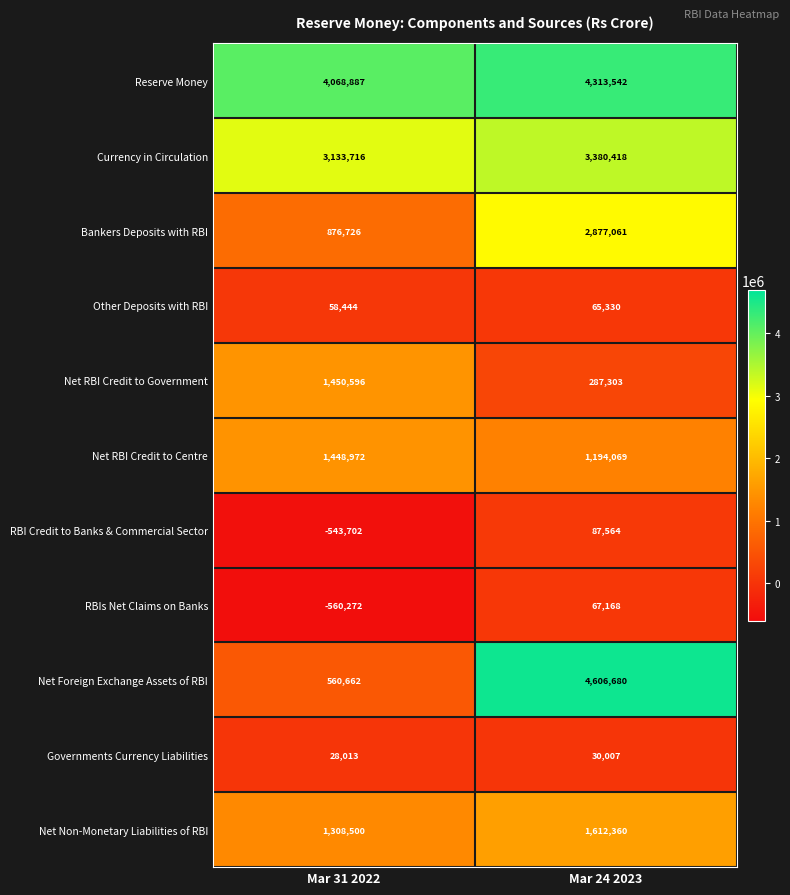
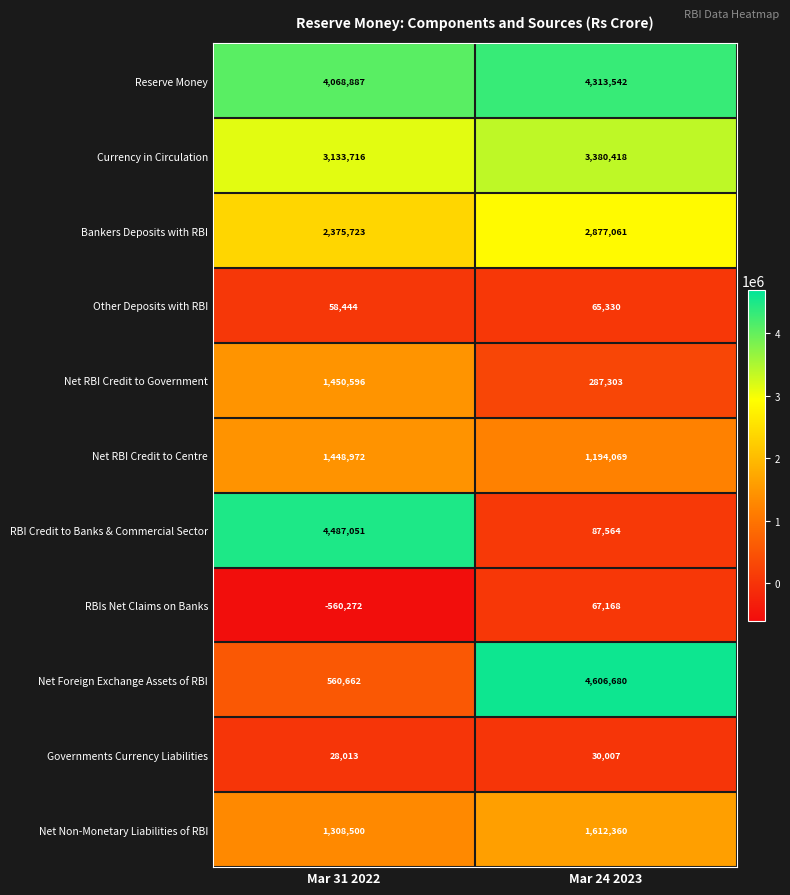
  {
    "Reserve Money": {
      "Mar 31 2022": "4,068,887",
      "Mar 24 2023": "4,313,542"
    },
    "Currency in Circulation": {
      "Mar 31 2022": "3,133,716",
      "Mar 24 2023": "3,380,418"
    },
    "Bankers Deposits with RBI": {
-     "Mar 31 2022": "876,726",
+     "Mar 31 2022": "2,375,723",
      "Mar 24 2023": "2,877,061"
    },
    "Other Deposits with RBI": {
      "Mar 31 2022": "58,444",
      "Mar 24 2023": "65,330"
    },
    "Net RBI Credit to Government": {
      "Mar 31 2022": "1,450,596",
      "Mar 24 2023": "287,303"
    },
    "Net RBI Credit to Centre": {
      "Mar 31 2022": "1,448,972",
      "Mar 24 2023": "1,194,069"
    },
    "RBI Credit to Banks & Commercial Sector": {
-     "Mar 31 2022": "-543,702",
+     "Mar 31 2022": "4,487,051",
      "Mar 24 2023": "87,564"
    },
    "RBIs Net Claims on Banks": {
      "Mar 31 2022": "-560,272",
      "Mar 24 2023": "67,168"
    },
    "Net Foreign Exchange Assets of RBI": {
      "Mar 31 2022": "560,662",
      "Mar 24 2023": "4,606,680"
    },
    "Governments Currency Liabilities": {
      "Mar 31 2022": "28,013",
      "Mar 24 2023": "30,007"
    },
    "Net Non-Monetary Liabilities of RBI": {
      "Mar 31 2022": "1,308,500",
      "Mar 24 2023": "1,612,360"
    }
  }
